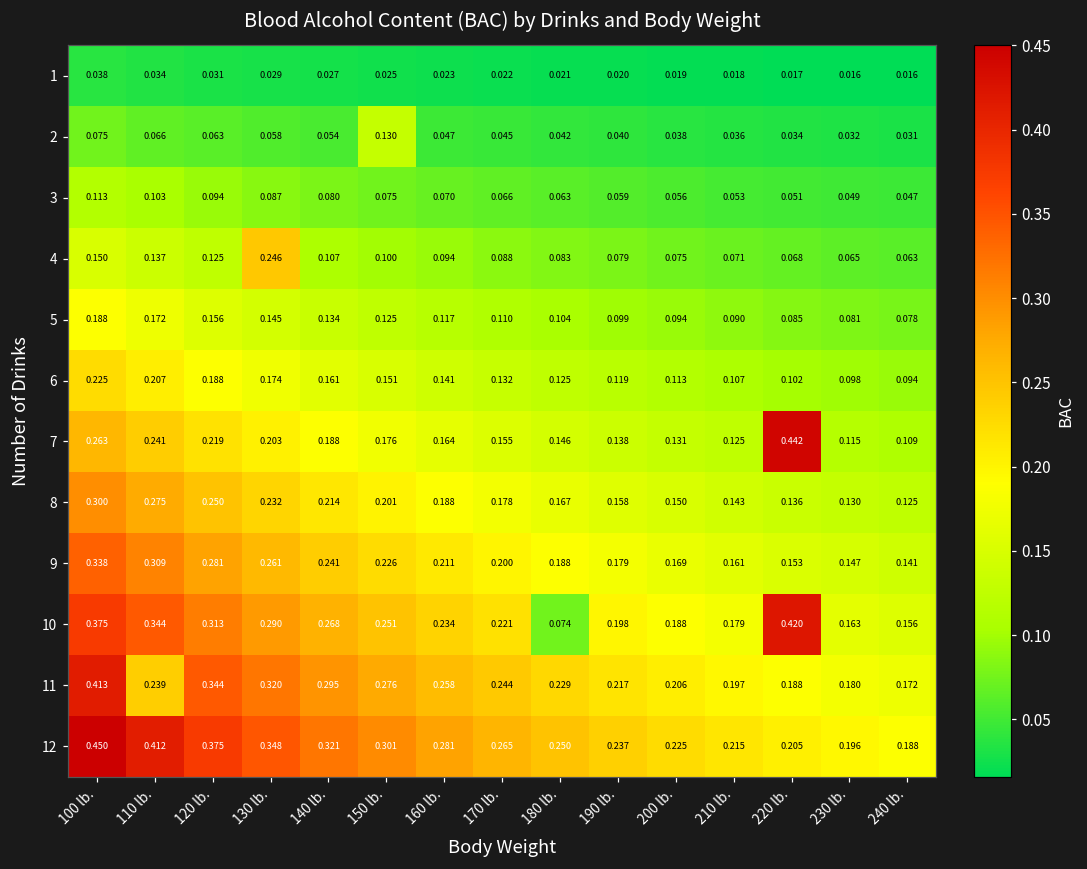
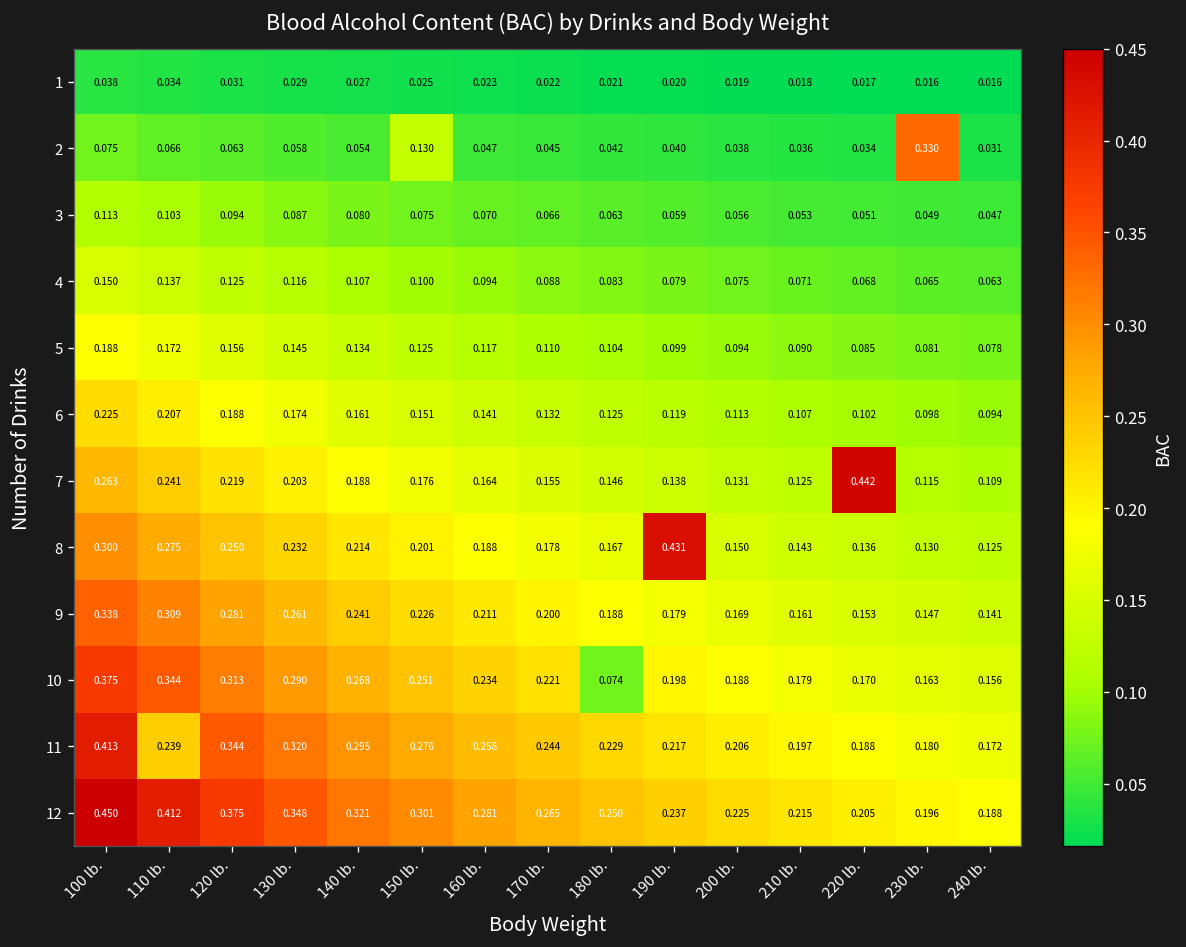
  {
    "1": {
      "100 lb.": 0.038,
      "110 lb.": 0.034,
      "120 lb.": 0.031,
      "130 lb.": 0.029,
      "140 lb.": 0.027,
      "150 lb.": 0.025,
      "160 lb.": 0.023,
      "170 lb.": 0.022,
      "180 lb.": 0.021,
      "190 lb.": 0.020,
      "200 lb.": 0.019,
      "210 lb.": 0.018,
      "220 lb.": 0.017,
      "230 lb.": 0.016,
      "240 lb.": 0.016
    },
    "2": {
      "100 lb.": 0.075,
      "110 lb.": 0.066,
      "120 lb.": 0.063,
      "130 lb.": 0.058,
      "140 lb.": 0.054,
      "150 lb.": 0.130,
      "160 lb.": 0.047,
      "170 lb.": 0.045,
      "180 lb.": 0.042,
      "190 lb.": 0.040,
      "200 lb.": 0.038,
      "210 lb.": 0.036,
      "220 lb.": 0.034,
-     "230 lb.": 0.032,
+     "230 lb.": 0.330,
      "240 lb.": 0.031
    },
    "3": {
      "100 lb.": 0.113,
      "110 lb.": 0.103,
      "120 lb.": 0.094,
      "130 lb.": 0.087,
      "140 lb.": 0.080,
      "150 lb.": 0.075,
      "160 lb.": 0.070,
      "170 lb.": 0.066,
      "180 lb.": 0.063,
      "190 lb.": 0.059,
      "200 lb.": 0.056,
      "210 lb.": 0.053,
      "220 lb.": 0.051,
      "230 lb.": 0.049,
      "240 lb.": 0.047
    },
    "4": {
      "100 lb.": 0.150,
      "110 lb.": 0.137,
      "120 lb.": 0.125,
-     "130 lb.": 0.246,
+     "130 lb.": 0.116,
      "140 lb.": 0.107,
      "150 lb.": 0.100,
      "160 lb.": 0.094,
      "170 lb.": 0.088,
      "180 lb.": 0.083,
      "190 lb.": 0.079,
      "200 lb.": 0.075,
      "210 lb.": 0.071,
      "220 lb.": 0.068,
      "230 lb.": 0.065,
      "240 lb.": 0.063
    },
    "5": {
      "100 lb.": 0.188,
      "110 lb.": 0.172,
      "120 lb.": 0.156,
      "130 lb.": 0.145,
      "140 lb.": 0.134,
      "150 lb.": 0.125,
      "160 lb.": 0.117,
      "170 lb.": 0.110,
      "180 lb.": 0.104,
      "190 lb.": 0.099,
      "200 lb.": 0.094,
      "210 lb.": 0.090,
      "220 lb.": 0.085,
      "230 lb.": 0.081,
      "240 lb.": 0.078
    },
    "6": {
      "100 lb.": 0.225,
      "110 lb.": 0.207,
      "120 lb.": 0.188,
      "130 lb.": 0.174,
      "140 lb.": 0.161,
      "150 lb.": 0.151,
      "160 lb.": 0.141,
      "170 lb.": 0.132,
      "180 lb.": 0.125,
      "190 lb.": 0.119,
      "200 lb.": 0.113,
      "210 lb.": 0.107,
      "220 lb.": 0.102,
      "230 lb.": 0.098,
      "240 lb.": 0.094
    },
    "7": {
      "100 lb.": 0.263,
      "110 lb.": 0.241,
      "120 lb.": 0.219,
      "130 lb.": 0.203,
      "140 lb.": 0.188,
      "150 lb.": 0.176,
      "160 lb.": 0.164,
      "170 lb.": 0.155,
      "180 lb.": 0.146,
      "190 lb.": 0.138,
      "200 lb.": 0.131,
      "210 lb.": 0.125,
      "220 lb.": 0.442,
      "230 lb.": 0.115,
      "240 lb.": 0.109
    },
    "8": {
      "100 lb.": 0.300,
      "110 lb.": 0.275,
      "120 lb.": 0.250,
      "130 lb.": 0.232,
      "140 lb.": 0.214,
      "150 lb.": 0.201,
      "160 lb.": 0.188,
      "170 lb.": 0.178,
      "180 lb.": 0.167,
-     "190 lb.": 0.158,
+     "190 lb.": 0.431,
      "200 lb.": 0.150,
      "210 lb.": 0.143,
      "220 lb.": 0.136,
      "230 lb.": 0.130,
      "240 lb.": 0.125
    },
    "9": {
      "100 lb.": 0.338,
      "110 lb.": 0.309,
      "120 lb.": 0.281,
      "130 lb.": 0.261,
      "140 lb.": 0.241,
      "150 lb.": 0.226,
      "160 lb.": 0.211,
      "170 lb.": 0.200,
      "180 lb.": 0.188,
      "190 lb.": 0.179,
      "200 lb.": 0.169,
      "210 lb.": 0.161,
      "220 lb.": 0.153,
      "230 lb.": 0.147,
      "240 lb.": 0.141
    },
    "10": {
      "100 lb.": 0.375,
      "110 lb.": 0.344,
      "120 lb.": 0.313,
      "130 lb.": 0.290,
      "140 lb.": 0.268,
      "150 lb.": 0.251,
      "160 lb.": 0.234,
      "170 lb.": 0.221,
      "180 lb.": 0.074,
      "190 lb.": 0.198,
      "200 lb.": 0.188,
      "210 lb.": 0.179,
-     "220 lb.": 0.420,
+     "220 lb.": 0.170,
      "230 lb.": 0.163,
      "240 lb.": 0.156
    },
    "11": {
      "100 lb.": 0.413,
      "110 lb.": 0.239,
      "120 lb.": 0.344,
      "130 lb.": 0.320,
      "140 lb.": 0.295,
      "150 lb.": 0.276,
      "160 lb.": 0.258,
      "170 lb.": 0.244,
      "180 lb.": 0.229,
      "190 lb.": 0.217,
      "200 lb.": 0.206,
      "210 lb.": 0.197,
      "220 lb.": 0.188,
      "230 lb.": 0.180,
      "240 lb.": 0.172
    },
    "12": {
      "100 lb.": 0.450,
      "110 lb.": 0.412,
      "120 lb.": 0.375,
      "130 lb.": 0.348,
      "140 lb.": 0.321,
      "150 lb.": 0.301,
      "160 lb.": 0.281,
      "170 lb.": 0.265,
      "180 lb.": 0.250,
      "190 lb.": 0.237,
      "200 lb.": 0.225,
      "210 lb.": 0.215,
      "220 lb.": 0.205,
      "230 lb.": 0.196,
      "240 lb.": 0.188
    }
  }
